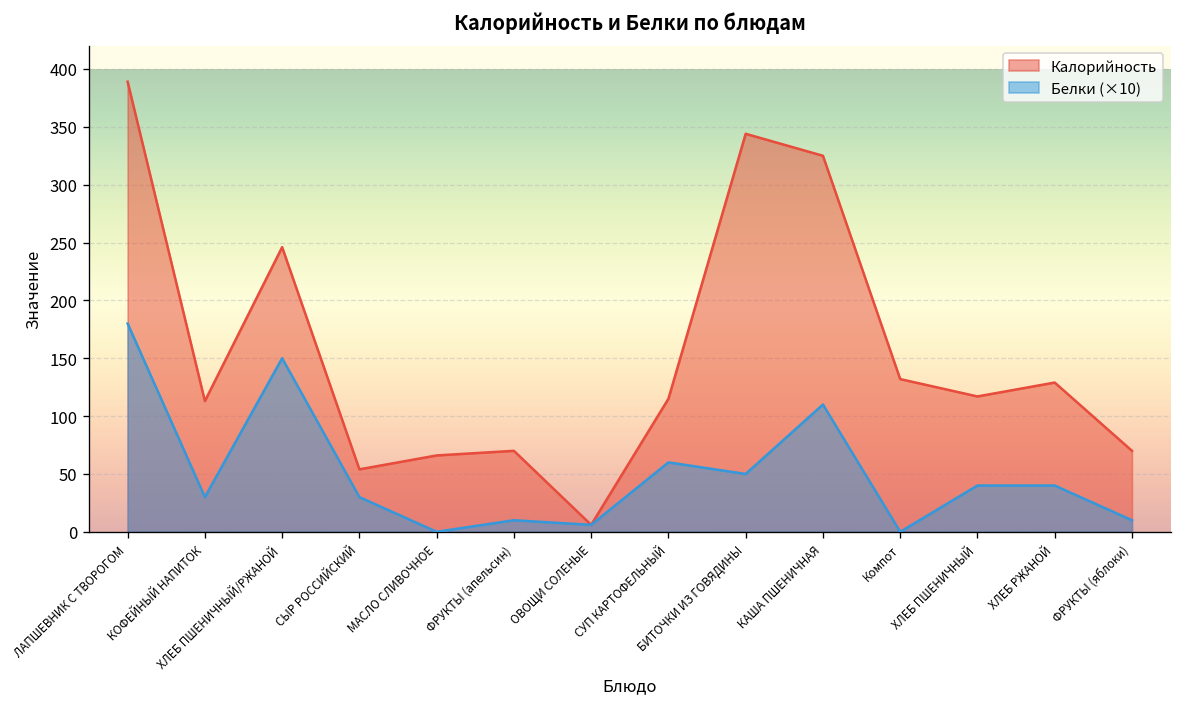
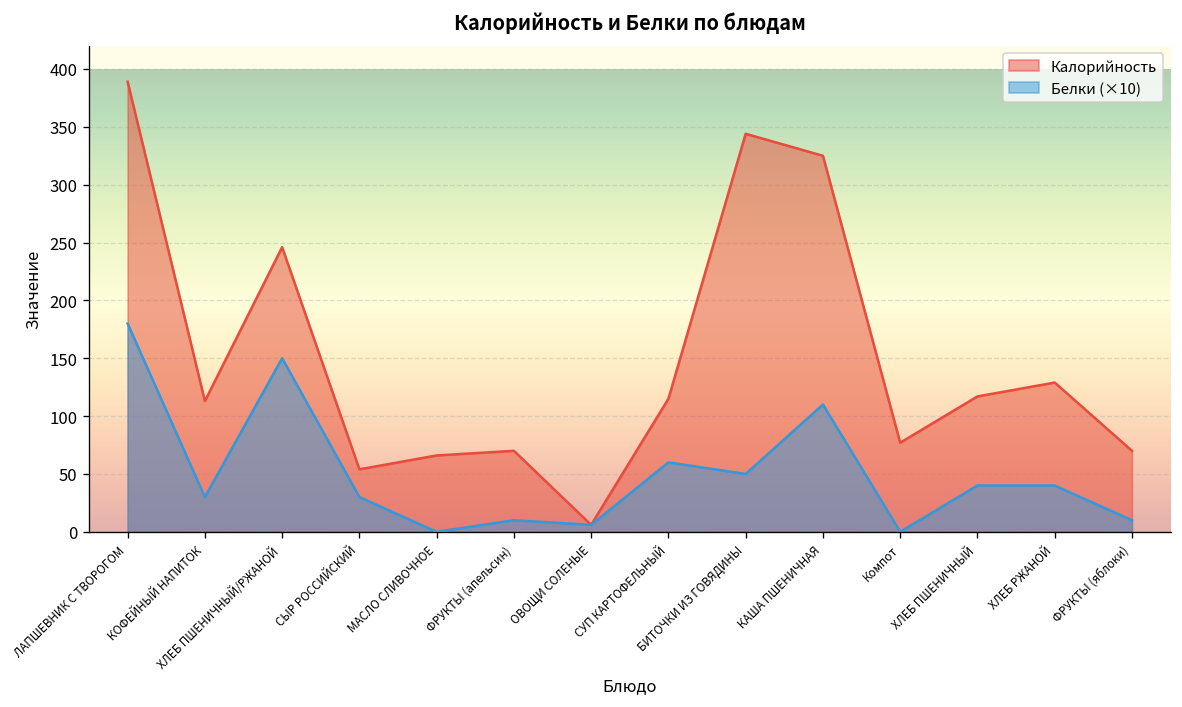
  {
    "Калорийность": {
      "ЛАПШЕВНИК С ТВОРОГОМ": 390,
      "КОФЕЙНЫЙ НАПИТОК": 110,
      "ХЛЕБ ПШЕНИЧНЫЙ/РЖАНОЙ": 250,
      "СЫР РОССИЙСКИЙ": 50,
      "МАСЛО СЛИВОЧНОЕ": 70,
      "ФРУКТЫ (апельсин)": 70,
      "СУП КАРТОФЕЛЬНЫЙ": 120,
      "БИТОЧКИ ИЗ ГОВЯДИНЫ": 340,
      "КАША ПШЕНИЧНАЯ": 330,
-     "Компот": 130,
+     "Компот": 80,
      "ХЛЕБ ПШЕНИЧНЫЙ": 120,
      "ХЛЕБ РЖАНОЙ": 130,
      "ФРУКТЫ (яблоки)": 70
    },
    "Белки (×10)": {
      "ЛАПШЕВНИК С ТВОРОГОМ": 180,
      "КОФЕЙНЫЙ НАПИТОК": 30,
      "ХЛЕБ ПШЕНИЧНЫЙ/РЖАНОЙ": 150,
      "СЫР РОССИЙСКИЙ": 30,
      "МАСЛО СЛИВОЧНОЕ": 0,
      "ФРУКТЫ (апельсин)": 10,
      "СУП КАРТОФЕЛЬНЫЙ": 60,
      "БИТОЧКИ ИЗ ГОВЯДИНЫ": 50,
      "КАША ПШЕНИЧНАЯ": 110,
      "Компот": 0,
      "ХЛЕБ ПШЕНИЧНЫЙ": 40,
      "ХЛЕБ РЖАНОЙ": 40,
      "ФРУКТЫ (яблоки)": 10
    }
  }
